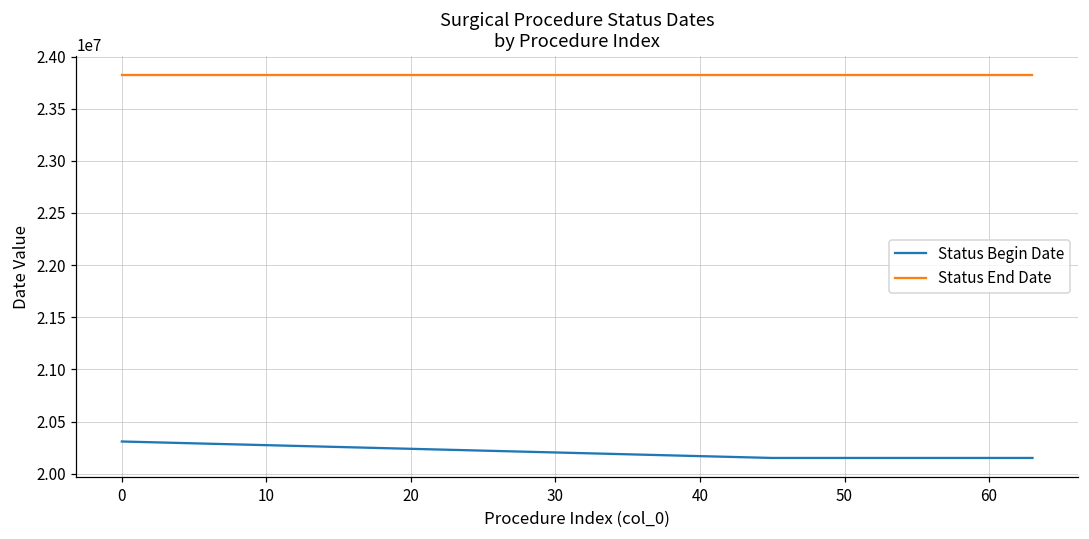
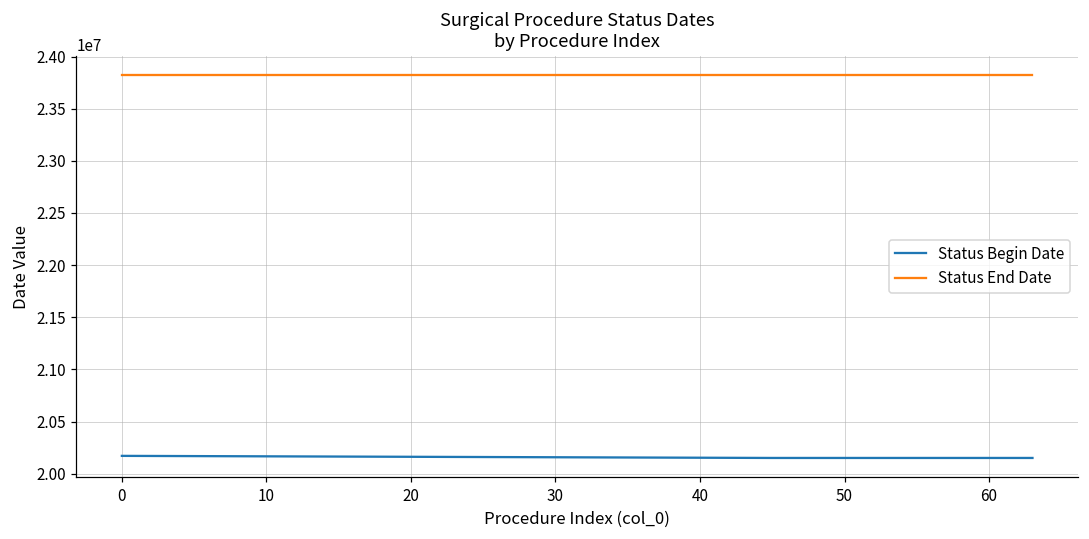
  {
    "Status Begin Date": {
-     "0": 20300000,
+     "0": 20200000,
      "50": 20200000,
      "60": 20200000
    },
    "Status End Date": {
      "0": 23800000,
      "50": 23800000,
      "60": 23800000
    }
  }
